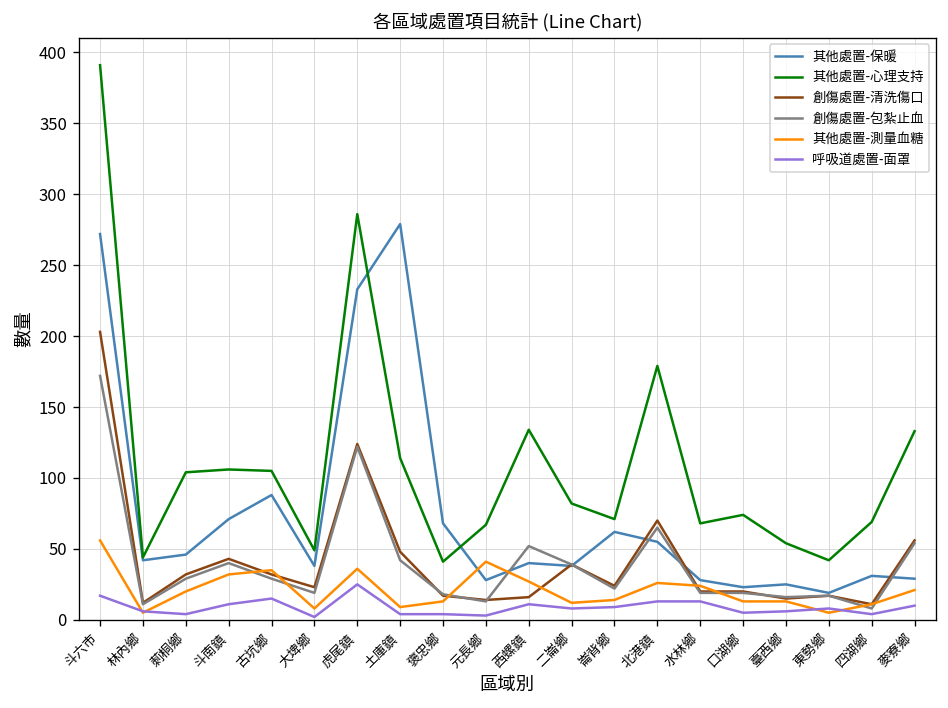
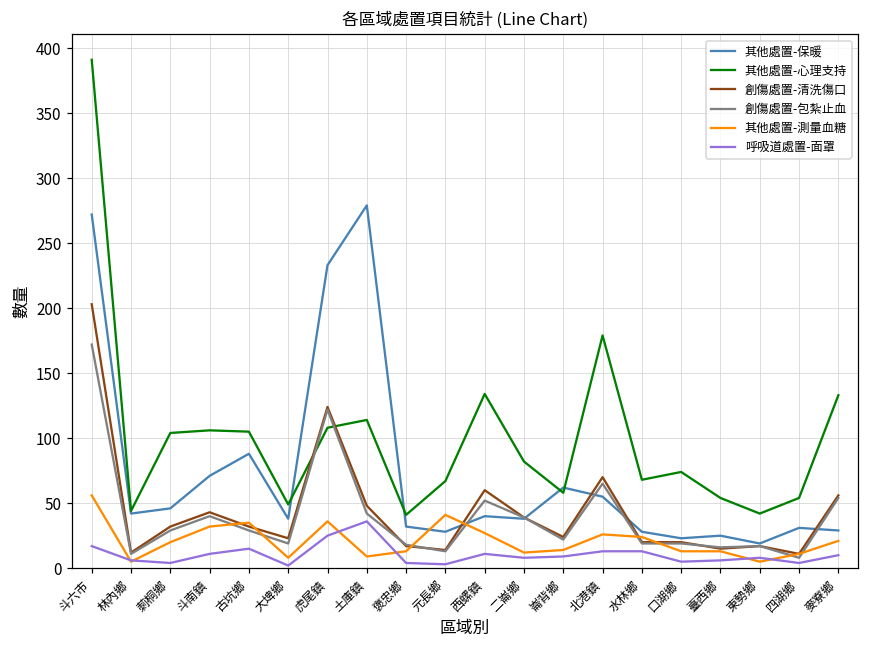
  {
    "其他處置-保暖": {
      "斗六市": 272,
      "莿桐鄉": 46,
      "斗南鎮": 71,
      "古坑鄉": 88,
      "大埤鄉": 38,
      "虎尾鎮": 233,
      "土庫鎮": 279,
-     "褒忠鄉": 68,
+     "褒忠鄉": 32,
      "元長鄉": 28,
      "西螺鎮": 40,
      "崙背鄉": 62,
      "北港鎮": 55,
      "水林鄉": 28,
      "口湖鄉": 23,
      "臺西鄉": 25,
      "四湖鄉": 31,
      "麥寮鄉": 29
    },
    "其他處置-心理支持": {
      "斗六市": 391,
      "莿桐鄉": 104,
      "斗南鎮": 106,
      "古坑鄉": 105,
      "大埤鄉": 49,
-     "虎尾鎮": 286,
+     "虎尾鎮": 108,
      "土庫鎮": 114,
      "褒忠鄉": 41,
      "元長鄉": 67,
      "西螺鎮": 134,
      "二崙鄉": 82,
-     "崙背鄉": 71,
+     "崙背鄉": 58,
      "北港鎮": 179,
      "水林鄉": 68,
      "口湖鄉": 74,
      "臺西鄉": 54,
      "東勢鄉": 42,
-     "四湖鄉": 69,
+     "四湖鄉": 54,
      "麥寮鄉": 133
    },
    "創傷處置-清洗傷口": {
      "斗六市": 203,
      "莿桐鄉": 32,
      "斗南鎮": 43,
      "古坑鄉": 32,
      "大埤鄉": 23,
      "土庫鎮": 48,
-     "西螺鎮": 16,
+     "西螺鎮": 60,
      "北港鎮": 70
    },
    "創傷處置-包紮止血": {
      "斗六市": 172,
      "莿桐鄉": 29,
      "斗南鎮": 40,
      "古坑鄉": 29,
      "大埤鄉": 19,
      "土庫鎮": 42,
      "西螺鎮": 52,
      "北港鎮": 65,
      "四湖鄉": 8
    },
    "其他處置-測量血糖": {
      "斗六市": 56,
      "莿桐鄉": 20,
      "斗南鎮": 32,
      "古坑鄉": 35,
      "大埤鄉": 8,
      "虎尾鎮": 36,
      "土庫鎮": 9,
      "褒忠鄉": 13,
      "元長鄉": 41,
      "西螺鎮": 27,
      "二崙鄉": 12,
      "崙背鄉": 14,
      "北港鎮": 26,
      "水林鄉": 24,
      "口湖鄉": 13,
      "東勢鄉": 5,
      "麥寮鄉": 21
    },
    "呼吸道處置-面罩": {
      "斗六市": 17,
      "莿桐鄉": 4,
      "斗南鎮": 11,
      "古坑鄉": 15,
      "大埤鄉": 2,
      "虎尾鎮": 25,
-     "土庫鎮": 4,
+     "土庫鎮": 36,
      "褒忠鄉": 4,
      "元長鄉": 3,
      "西螺鎮": 11,
      "二崙鄉": 8,
      "崙背鄉": 9,
      "北港鎮": 13,
      "水林鄉": 13,
      "口湖鄉": 5,
      "臺西鄉": 6,
      "東勢鄉": 8,
      "四湖鄉": 4,
      "麥寮鄉": 10
    }
  }
